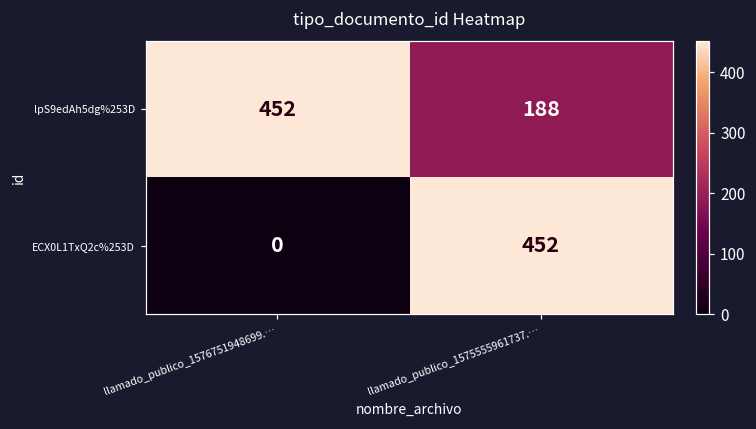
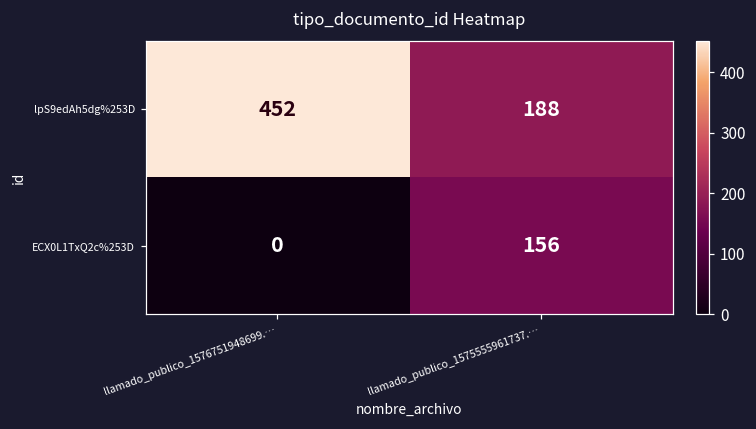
  {
    "lpS9edAh5dg%253D": {
      "llamado_publico_1576751948699.…": 452,
      "llamado_publico_1575555961737.…": 188
    },
    "ECX0L1TxQ2c%253D": {
      "llamado_publico_1576751948699.…": 0,
-     "llamado_publico_1575555961737.…": 452
+     "llamado_publico_1575555961737.…": 156
    }
  }
